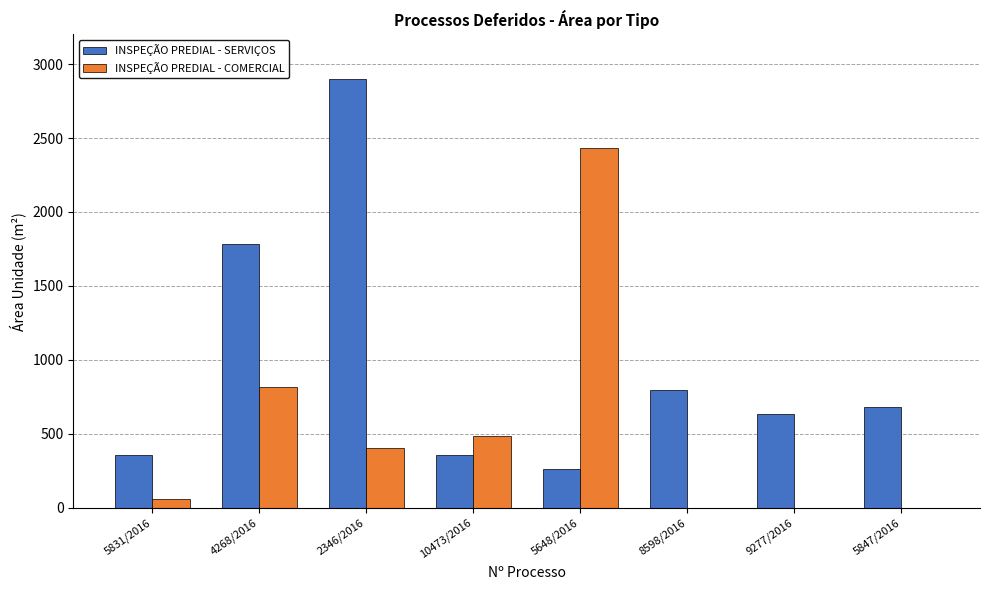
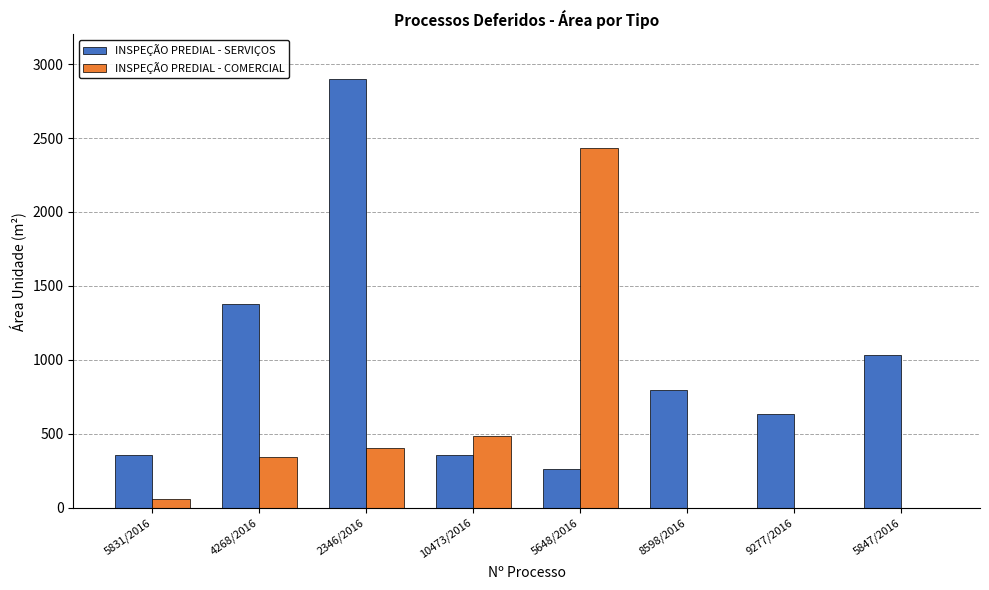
  {
    "INSPEÇÃO PREDIAL - SERVIÇOS": {
      "5831/2016": 360,
-     "4268/2016": 1780,
+     "4268/2016": 1380,
      "2346/2016": 2900,
      "10473/2016": 360,
      "5648/2016": 260,
      "8598/2016": 800,
      "9277/2016": 630,
-     "5847/2016": 680
+     "5847/2016": 1030
    },
    "INSPEÇÃO PREDIAL - COMERCIAL": {
      "5831/2016": 60,
-     "4268/2016": 820,
+     "4268/2016": 340,
      "2346/2016": 410,
      "10473/2016": 490,
      "5648/2016": 2430,
      "8598/2016": 0,
      "9277/2016": 0,
      "5847/2016": 0
    }
  }
